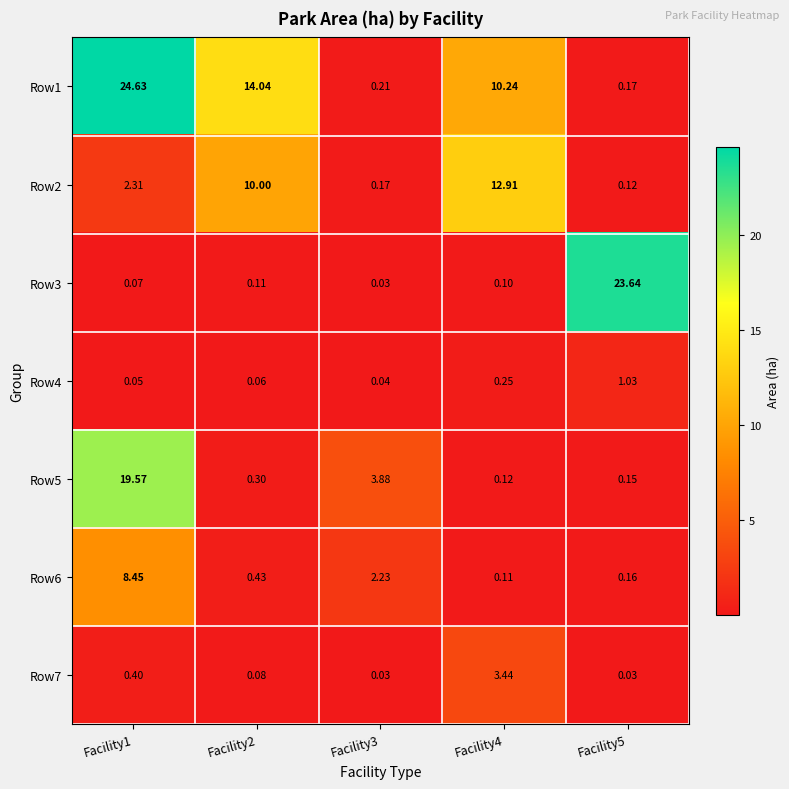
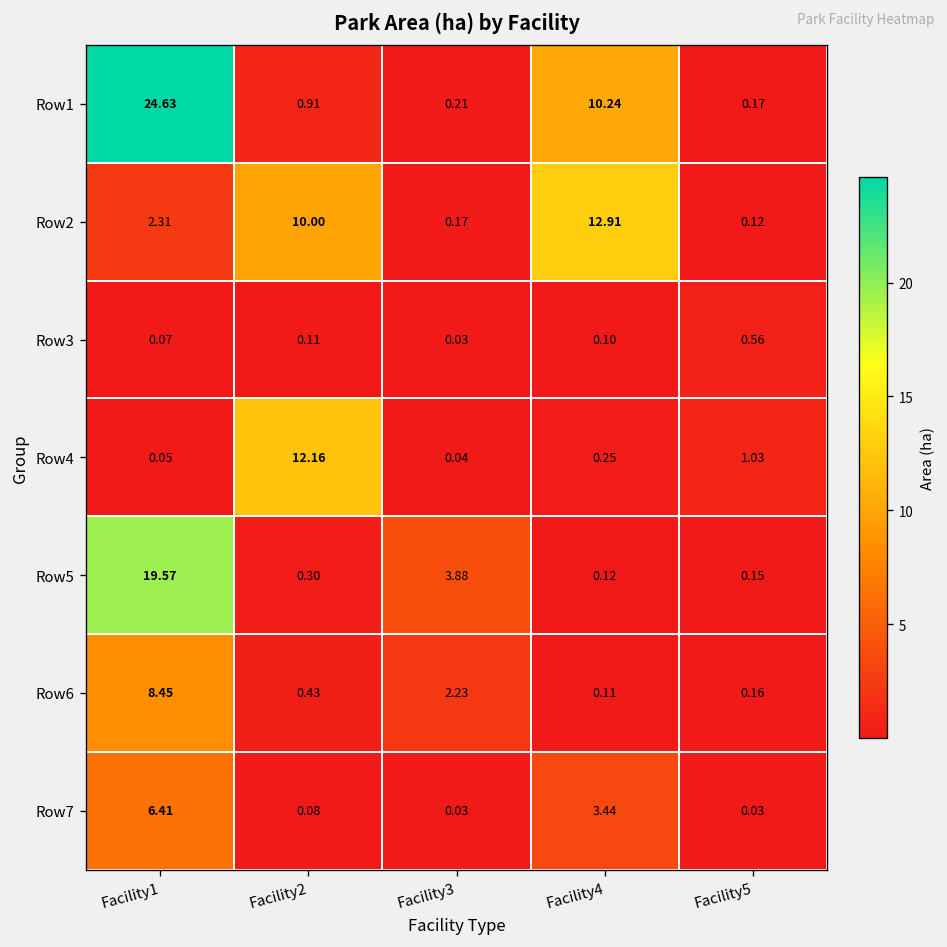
  {
    "Row1": {
      "Facility1": 24.63,
-     "Facility2": 14.04,
+     "Facility2": 0.91,
      "Facility3": 0.21,
      "Facility4": 10.24,
      "Facility5": 0.17
    },
    "Row2": {
      "Facility1": 2.31,
      "Facility2": 10.00,
      "Facility3": 0.17,
      "Facility4": 12.91,
      "Facility5": 0.12
    },
    "Row3": {
      "Facility1": 0.07,
      "Facility2": 0.11,
      "Facility3": 0.03,
      "Facility4": 0.10,
-     "Facility5": 23.64
+     "Facility5": 0.56
    },
    "Row4": {
      "Facility1": 0.05,
-     "Facility2": 0.06,
+     "Facility2": 12.16,
      "Facility3": 0.04,
      "Facility4": 0.25,
      "Facility5": 1.03
    },
    "Row5": {
      "Facility1": 19.57,
      "Facility2": 0.30,
      "Facility3": 3.88,
      "Facility4": 0.12,
      "Facility5": 0.15
    },
    "Row6": {
      "Facility1": 8.45,
      "Facility2": 0.43,
      "Facility3": 2.23,
      "Facility4": 0.11,
      "Facility5": 0.16
    },
    "Row7": {
-     "Facility1": 0.40,
+     "Facility1": 6.41,
      "Facility2": 0.08,
      "Facility3": 0.03,
      "Facility4": 3.44,
      "Facility5": 0.03
    }
  }
